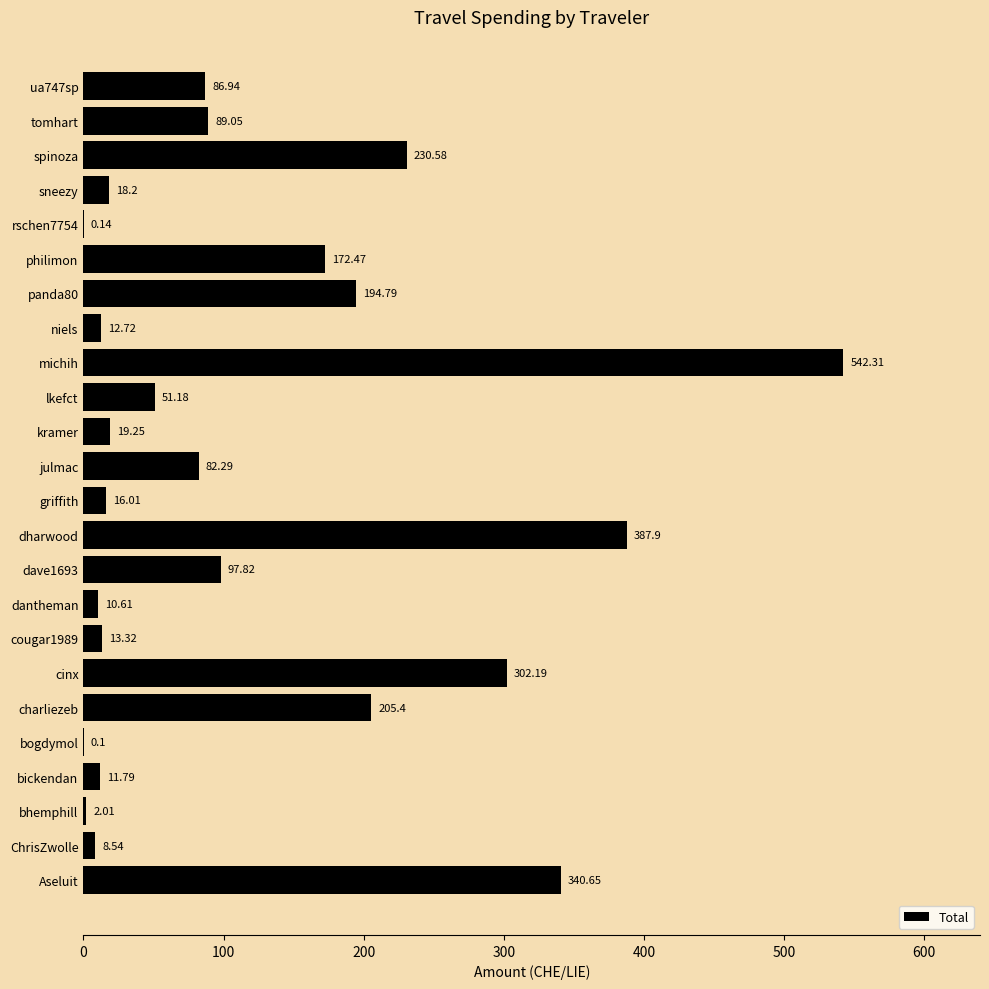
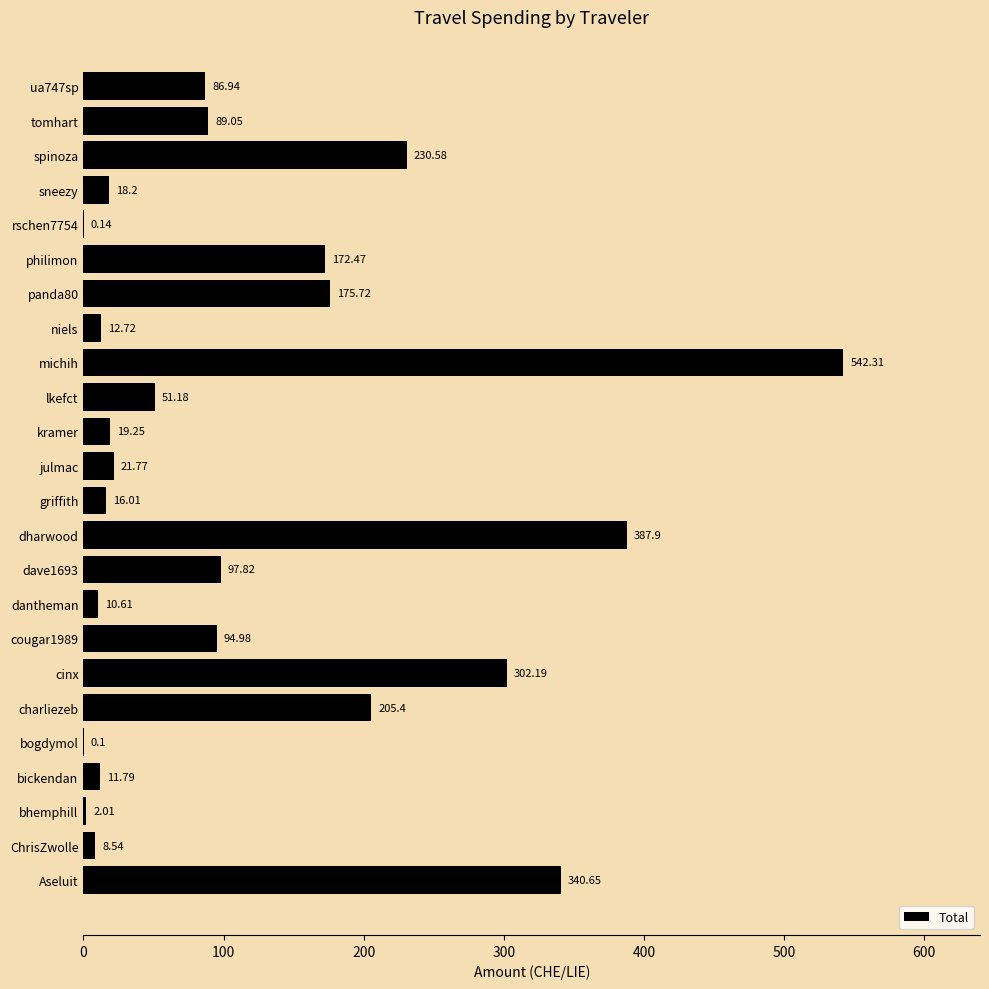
  {
    "ua747sp": 86.94,
    "tomhart": 89.05,
    "spinoza": 230.58,
    "sneezy": 18.2,
    "rschen7754": 0.14,
    "philimon": 172.47,
-   "panda80": 194.79,
+   "panda80": 175.72,
    "niels": 12.72,
    "michih": 542.31,
    "lkefct": 51.18,
    "kramer": 19.25,
-   "julmac": 82.29,
+   "julmac": 21.77,
    "griffith": 16.01,
    "dharwood": 387.9,
    "dave1693": 97.82,
    "dantheman": 10.61,
-   "cougar1989": 13.32,
+   "cougar1989": 94.98,
    "cinx": 302.19,
    "charliezeb": 205.4,
    "bogdymol": 0.1,
    "bickendan": 11.79,
    "bhemphill": 2.01,
    "ChrisZwolle": 8.54,
    "Aseluit": 340.65
  }
